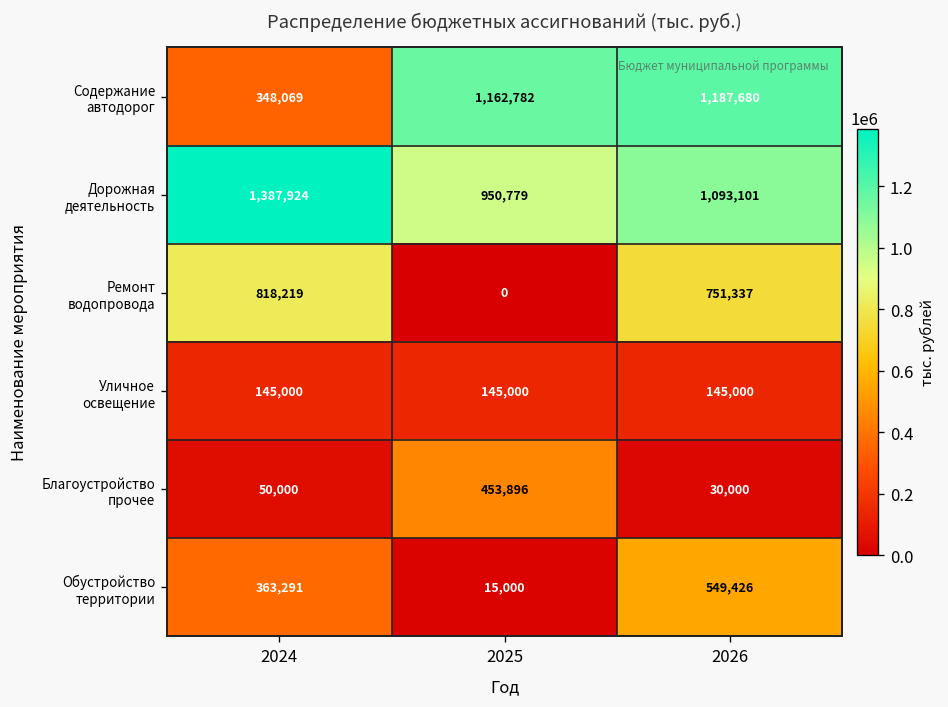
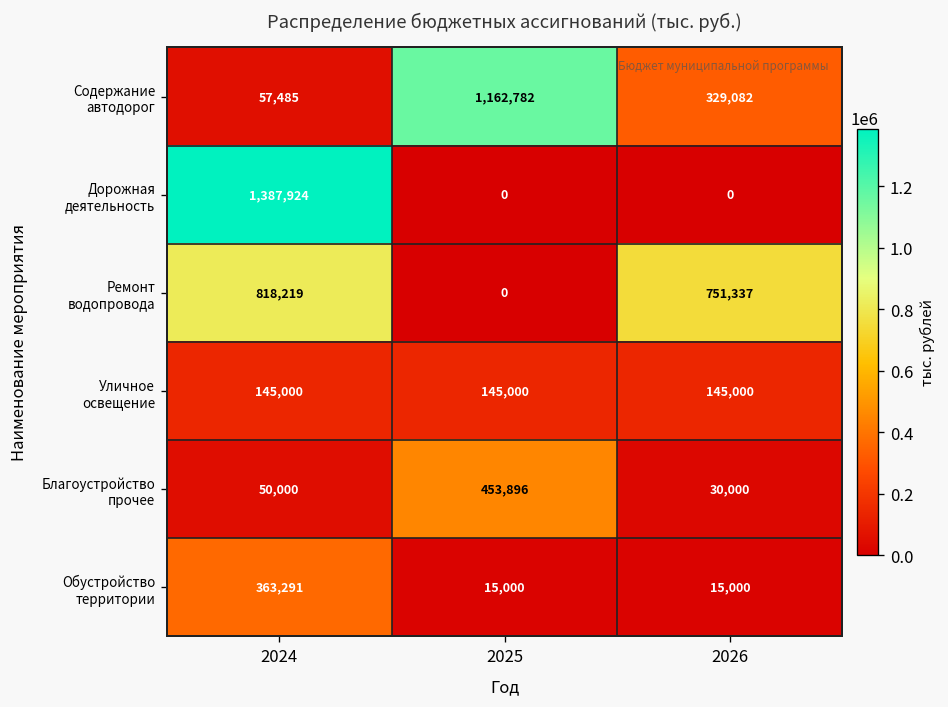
  {
    "Содержание автодорог": {
-     "2024": "348,069",
+     "2024": "57,485",
      "2025": "1,162,782",
-     "2026": "1,187,680"
+     "2026": "329,082"
    },
    "Дорожная деятельность": {
      "2024": "1,387,924",
-     "2025": "950,779",
-     "2026": "1,093,101"
+     "2025": "0",
+     "2026": "0"
    },
    "Ремонт водопровода": {
      "2024": "818,219",
      "2025": "0",
      "2026": "751,337"
    },
    "Уличное освещение": {
      "2024": "145,000",
      "2025": "145,000",
      "2026": "145,000"
    },
    "Благоустройство прочее": {
      "2024": "50,000",
      "2025": "453,896",
      "2026": "30,000"
    },
    "Обустройство территории": {
      "2024": "363,291",
      "2025": "15,000",
-     "2026": "549,426"
+     "2026": "15,000"
    }
  }
